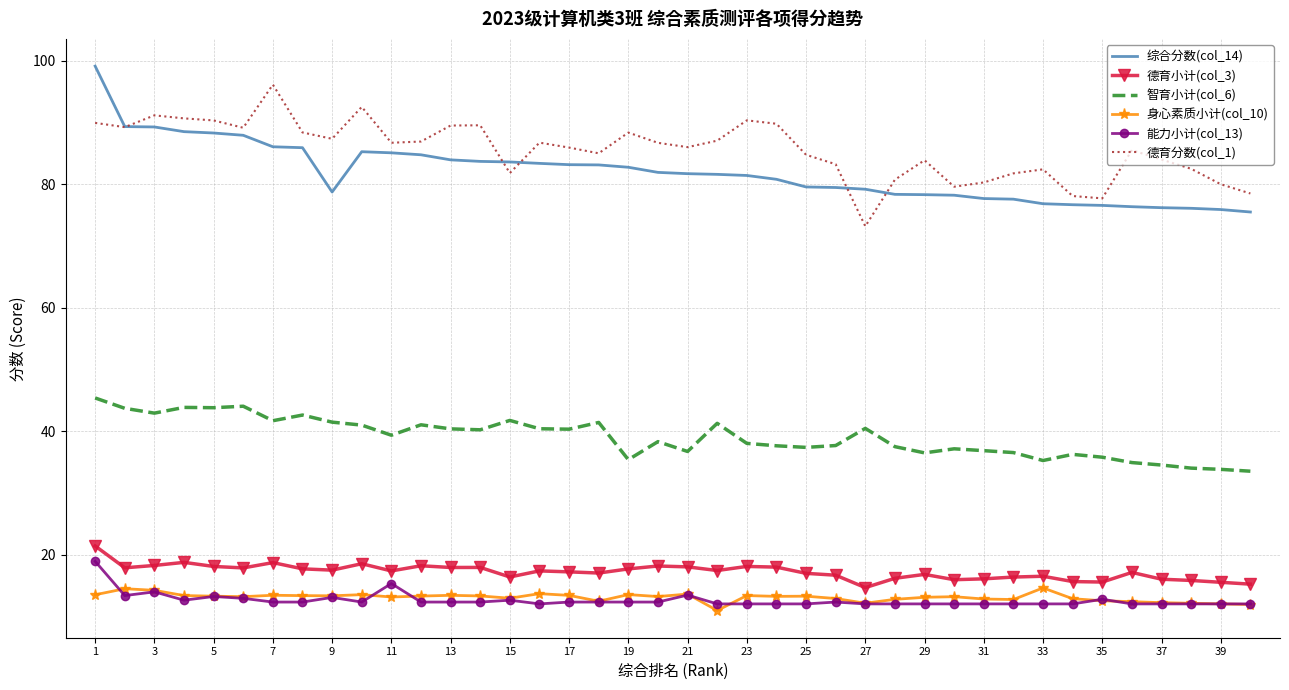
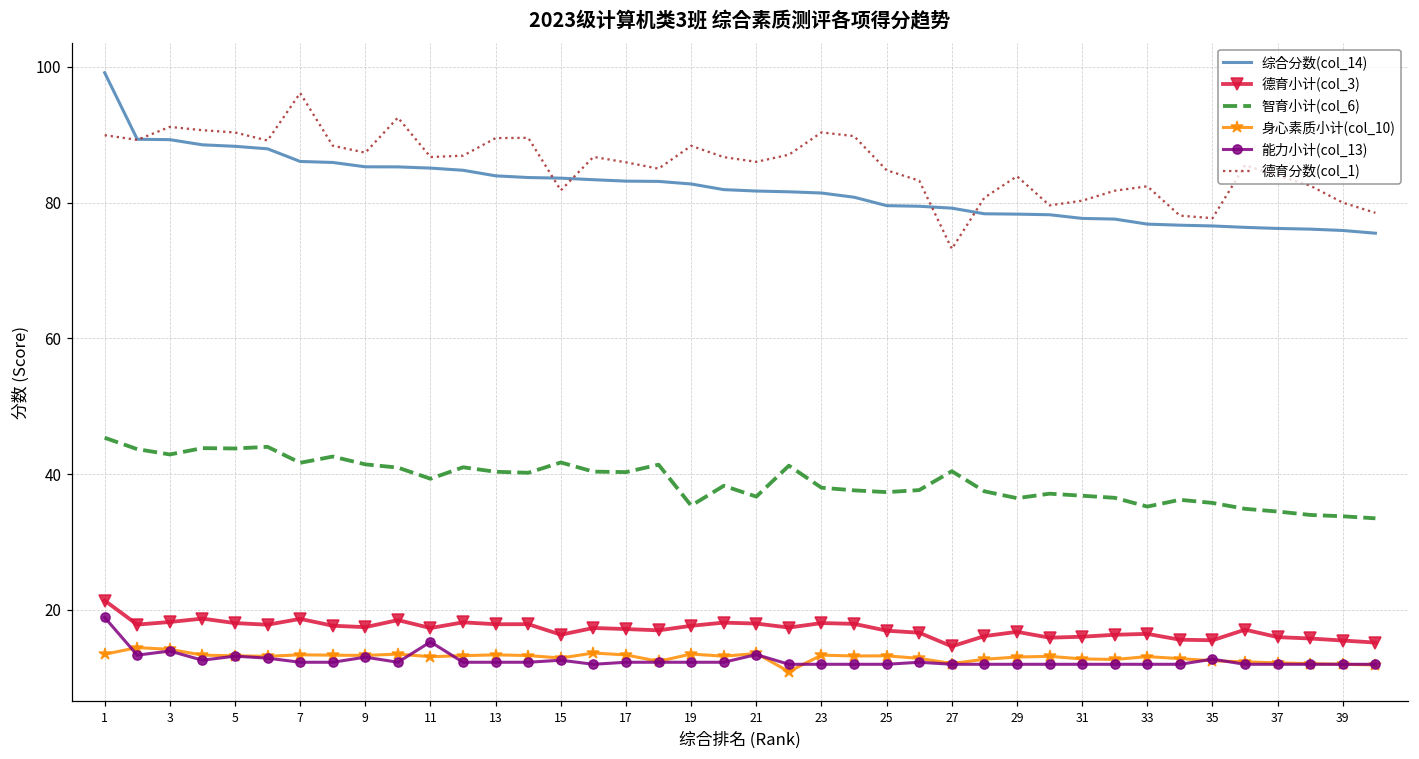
  {
    "综合分数(col_14)": {
      "1": 99,
      "3": 89,
      "5": 88,
      "7": 86,
-     "9": 79,
+     "9": 85,
      "11": 85,
      "13": 84,
      "15": 84,
      "17": 83,
      "19": 83,
      "21": 82,
      "23": 81,
      "25": 80,
      "27": 79,
      "29": 78,
      "31": 78,
      "33": 77,
      "35": 77,
      "37": 76,
      "39": 76
    },
    "德育小计(col_3)": {
      "1": 21,
      "3": 18,
      "5": 18,
      "7": 19,
      "9": 17,
      "11": 17,
      "13": 18,
      "15": 16,
      "17": 17,
      "19": 18,
      "21": 18,
      "23": 18,
      "25": 17,
      "27": 15,
      "29": 17,
      "31": 16,
      "33": 16,
      "35": 16,
      "37": 16,
      "39": 16
    },
    "智育小计(col_6)": {
      "1": 45,
      "3": 43,
      "5": 44,
      "7": 42,
      "9": 41,
      "11": 39,
      "13": 40,
      "15": 42,
      "17": 40,
      "19": 35,
      "21": 37,
      "23": 38,
      "25": 37,
      "27": 40,
      "29": 36,
      "31": 37,
      "33": 35,
      "35": 36,
      "37": 35,
      "39": 34
    },
    "身心素质小计(col_10)": {
      "1": 13,
      "7": 13,
      "11": 13,
      "13": 13,
      "17": 13,
      "19": 14,
      "23": 13,
      "25": 13,
      "29": 13,
      "31": 13,
-     "33": 15
+     "33": 13
    },
    "能力小计(col_13)": {
      "1": 19,
      "7": 12,
      "11": 15,
      "13": 12,
      "17": 12,
      "19": 12,
      "23": 12,
      "25": 12,
      "29": 12,
      "31": 12,
      "33": 12
    },
    "德育分数(col_1)": {
      "1": 90,
      "3": 91,
      "5": 90,
      "7": 96,
      "9": 87,
      "11": 87,
      "13": 90,
      "15": 82,
      "17": 86,
      "19": 88,
      "21": 86,
      "23": 90,
      "25": 85,
      "27": 73,
      "29": 84,
      "31": 80,
      "33": 82,
      "35": 78,
      "39": 80
    }
  }
